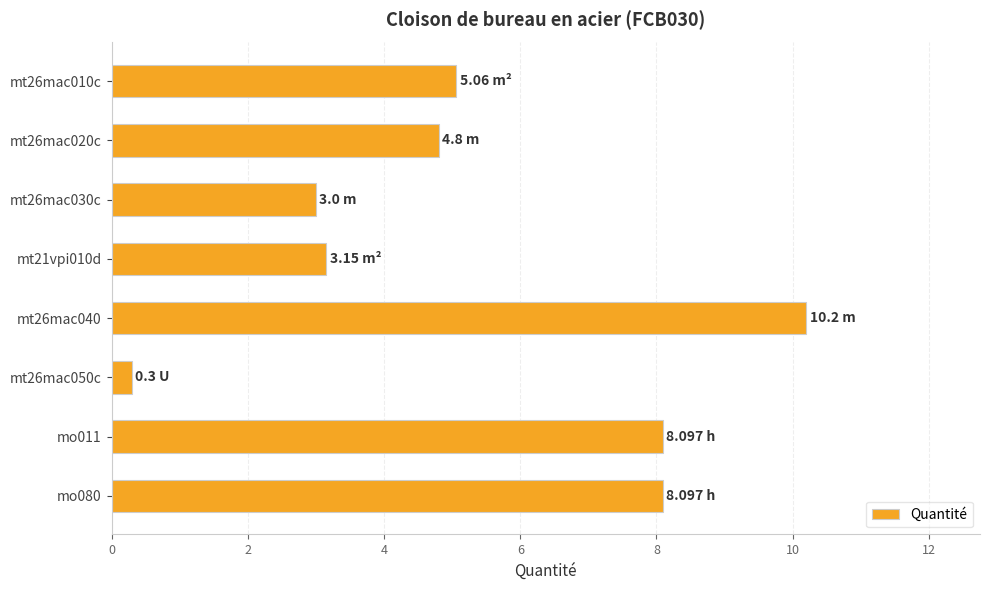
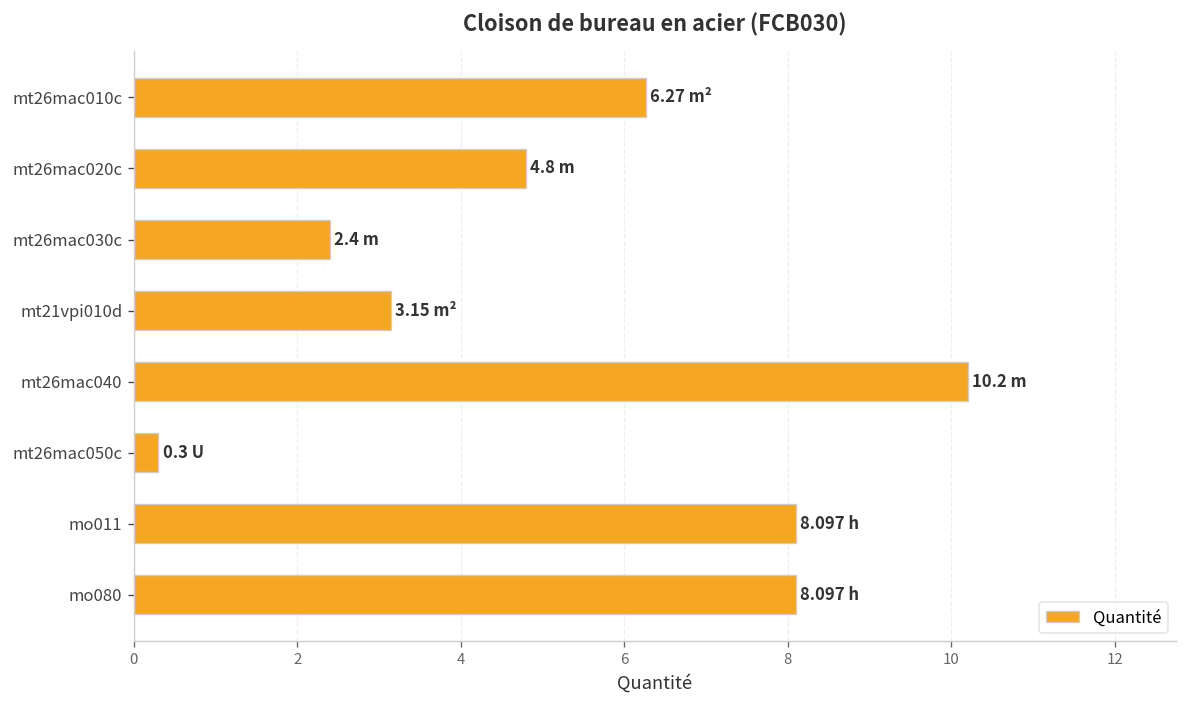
  {
-   "mt26mac010c": 5.06,
+   "mt26mac010c": 6.27,
    "mt26mac020c": 4.8,
-   "mt26mac030c": 3.0,
+   "mt26mac030c": 2.4,
    "mt21vpi010d": 3.15,
    "mt26mac040": 10.2,
    "mt26mac050c": 0.3,
    "mo011": 8.097,
    "mo080": 8.097
  }
